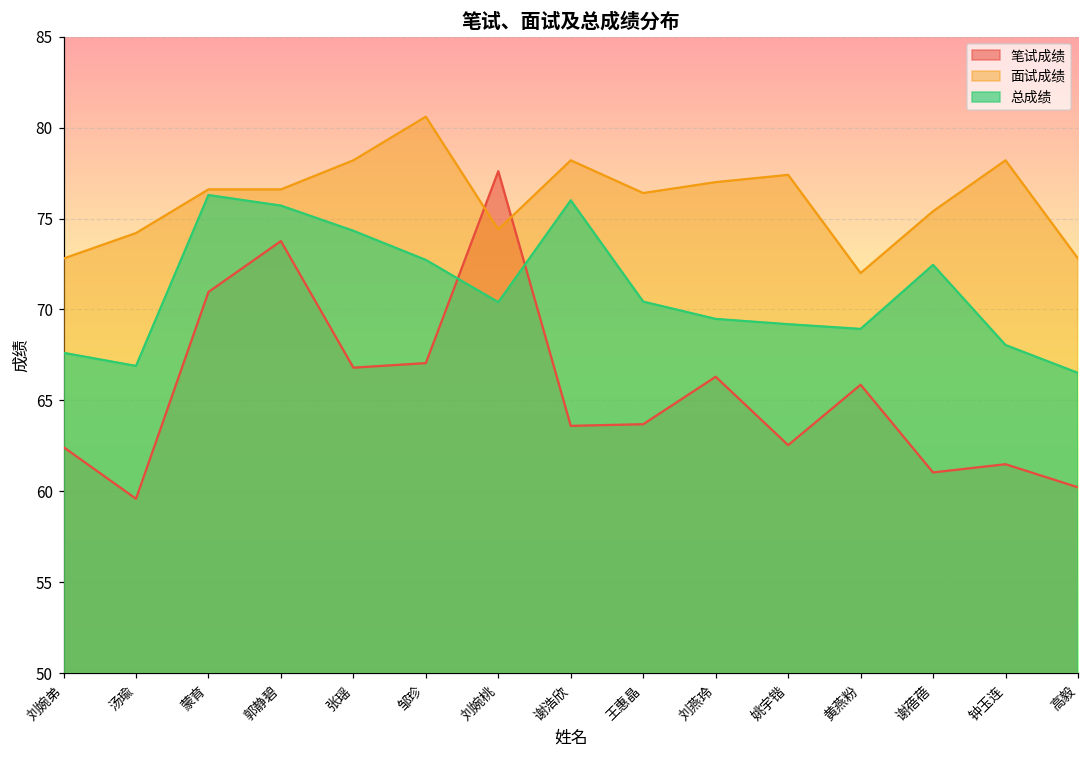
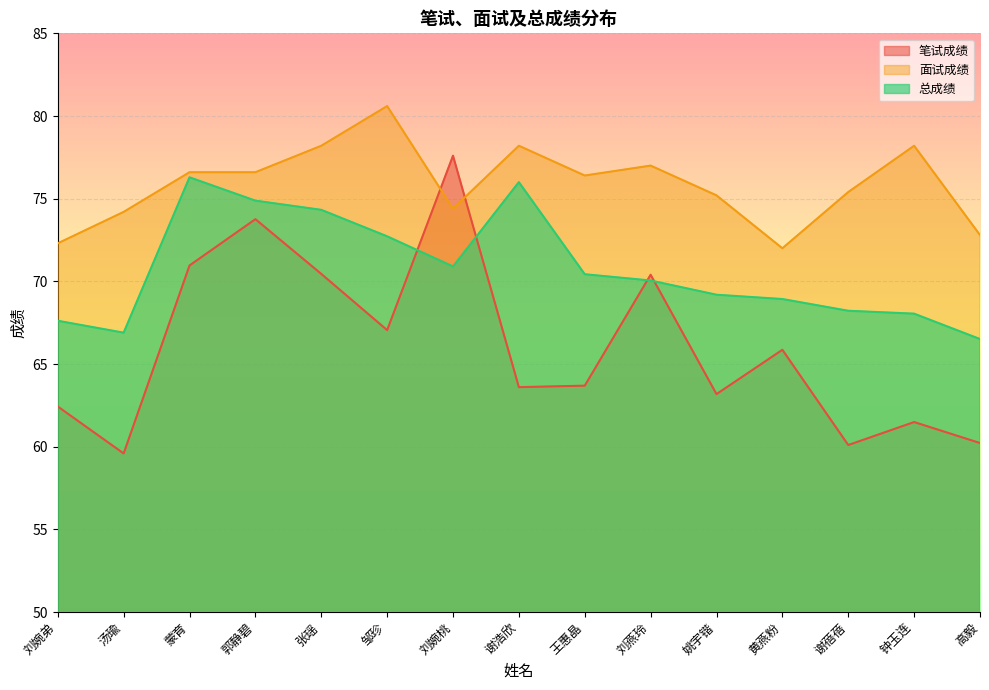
  {
    "笔试成绩": {
      "刘婉弟": 62.4,
      "汤瑜": 59.6,
      "蒙育": 71.0,
      "郭静碧": 73.8,
-     "张瑶": 66.8,
+     "张瑶": 70.5,
      "邹珍": 67.1,
      "刘婉桃": 77.6,
      "谢浩欣": 63.6,
      "王惠晶": 63.7,
-     "刘燕玲": 66.3,
-     "姚宇锴": 62.5,
+     "刘燕玲": 70.4,
+     "姚宇锴": 63.2,
      "黄燕粉": 65.9,
-     "谢蓓蓓": 61.0,
+     "谢蓓蓓": 60.1,
      "钟玉连": 61.5,
      "高毅": 60.2
    },
    "面试成绩": {
-     "刘婉弟": 72.8,
+     "刘婉弟": 72.3,
      "汤瑜": 74.2,
      "蒙育": 76.6,
      "郭静碧": 76.6,
      "张瑶": 78.2,
      "邹珍": 80.6,
      "刘婉桃": 74.4,
      "谢浩欣": 78.2,
      "王惠晶": 76.4,
      "刘燕玲": 77.0,
-     "姚宇锴": 77.4,
+     "姚宇锴": 75.2,
      "黄燕粉": 72.0,
      "谢蓓蓓": 75.4,
      "钟玉连": 78.2,
      "高毅": 72.8
    },
    "总成绩": {
      "刘婉弟": 67.6,
      "汤瑜": 66.9,
      "蒙育": 76.3,
-     "郭静碧": 75.7,
+     "郭静碧": 74.9,
      "张瑶": 74.3,
      "邹珍": 72.7,
-     "刘婉桃": 70.4,
+     "刘婉桃": 70.9,
      "谢浩欣": 76.0,
      "王惠晶": 70.4,
-     "刘燕玲": 69.5,
+     "刘燕玲": 70.1,
      "姚宇锴": 69.2,
      "黄燕粉": 68.9,
-     "谢蓓蓓": 72.5,
+     "谢蓓蓓": 68.2,
      "钟玉连": 68.0,
      "高毅": 66.5
    }
  }
